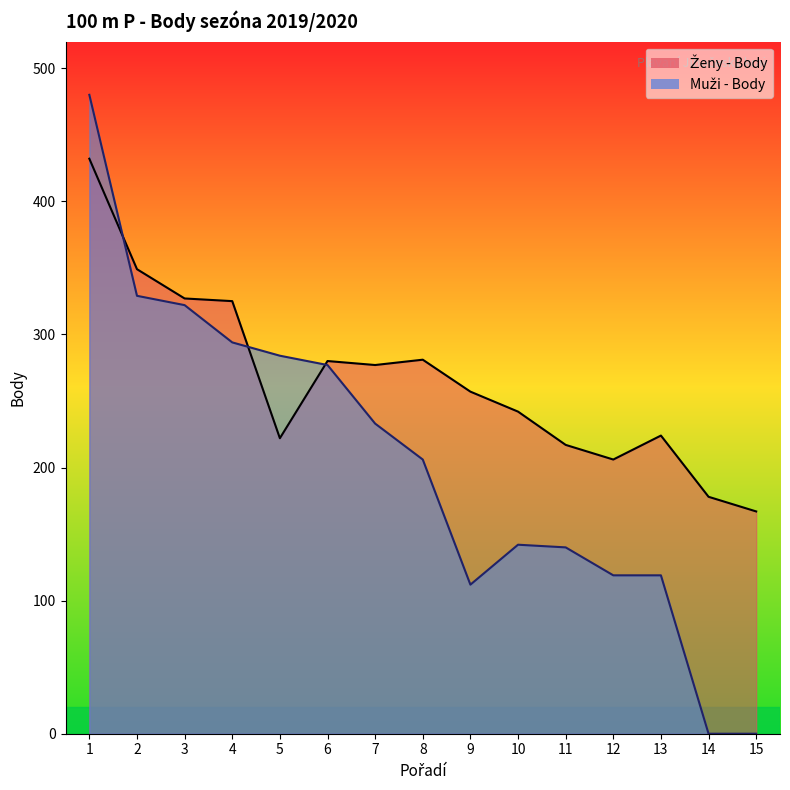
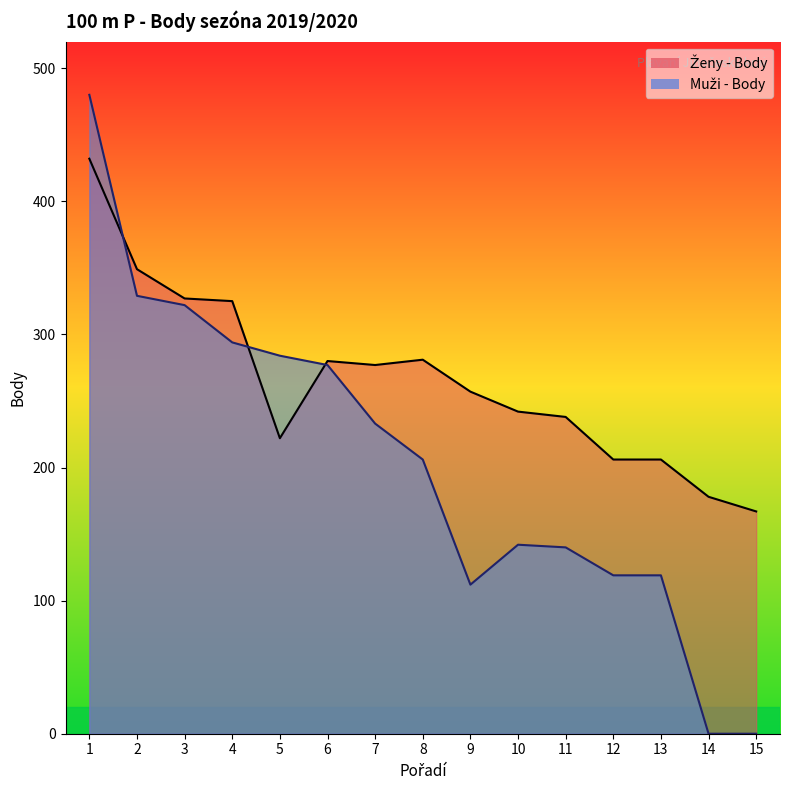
  {
    "Ženy - Body": {
      "1": 432,
      "2": 349,
      "3": 327,
      "4": 325,
      "5": 222,
      "6": 280,
      "7": 277,
      "8": 281,
      "9": 257,
      "10": 242,
-     "11": 217,
+     "11": 238,
      "12": 206,
-     "13": 224,
+     "13": 206,
      "14": 178,
      "15": 167
    },
    "Muži - Body": {
      "1": 480,
      "2": 329,
      "3": 322,
      "4": 294,
      "5": 284,
      "6": 277,
      "7": 233,
      "8": 206,
      "9": 112,
      "10": 142,
      "11": 140,
      "12": 119,
      "13": 119
    }
  }
